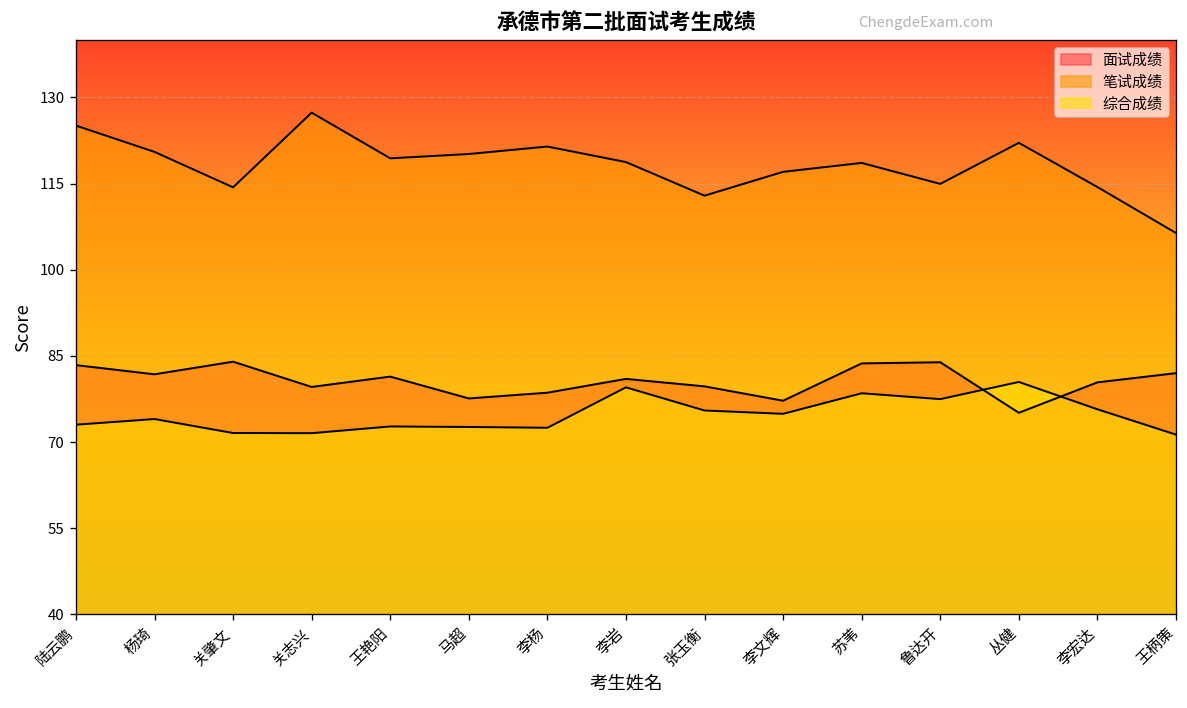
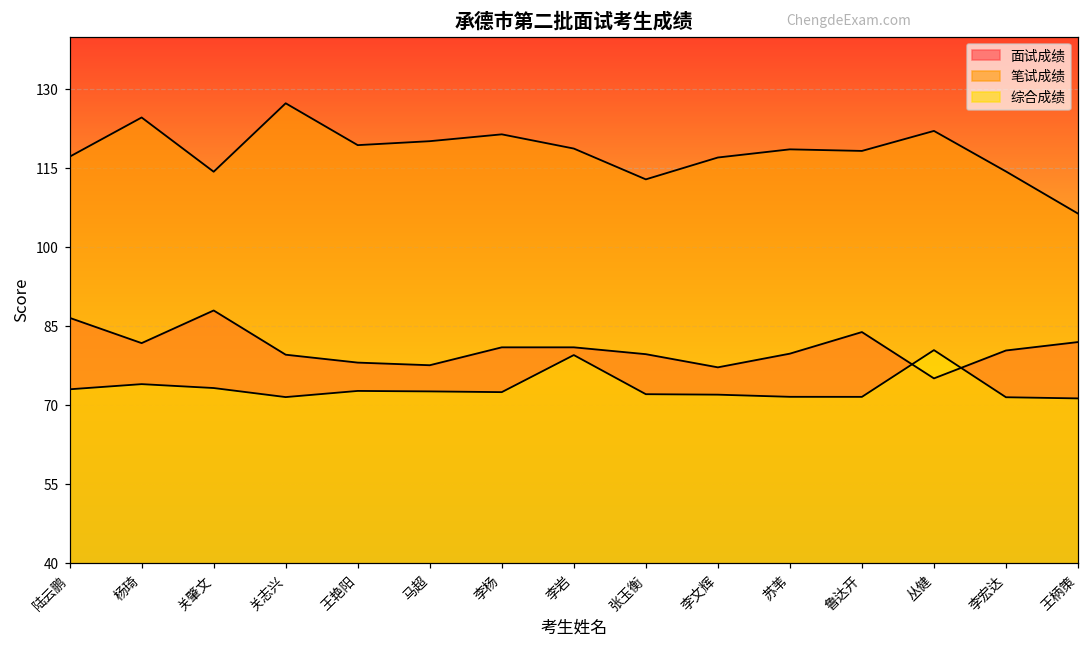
  {
    "面试成绩": {
-     "陆云鹏": 83,
+     "陆云鹏": 87,
      "杨琦": 82,
-     "关肇文": 84,
+     "关肇文": 88,
      "关志兴": 80,
-     "王艳阳": 81,
+     "王艳阳": 78,
      "马超": 78,
-     "李杨": 79,
+     "李杨": 81,
      "李岩": 81,
      "张玉衡": 80,
      "李文辉": 77,
-     "苏苇": 84,
+     "苏苇": 80,
      "鲁达开": 84,
      "丛健": 75,
      "李宏达": 80,
      "王柄策": 82
    },
    "笔试成绩": {
-     "陆云鹏": 125,
-     "杨琦": 121,
+     "陆云鹏": 117,
+     "杨琦": 125,
      "关肇文": 114,
      "关志兴": 127,
      "王艳阳": 119,
      "马超": 120,
      "李杨": 121,
      "李岩": 119,
      "张玉衡": 113,
      "李文辉": 117,
      "苏苇": 119,
-     "鲁达开": 115,
+     "鲁达开": 118,
      "丛健": 122,
      "李宏达": 114,
      "王柄策": 106
    },
    "综合成绩": {
      "陆云鹏": 73,
      "杨琦": 74,
-     "关肇文": 72,
+     "关肇文": 73,
      "关志兴": 72,
      "王艳阳": 73,
      "马超": 73,
      "李杨": 72,
      "李岩": 80,
-     "张玉衡": 76,
-     "李文辉": 75,
-     "苏苇": 79,
-     "鲁达开": 77,
+     "张玉衡": 72,
+     "李文辉": 72,
+     "苏苇": 72,
+     "鲁达开": 72,
      "丛健": 80,
-     "李宏达": 76,
+     "李宏达": 72,
      "王柄策": 71
    }
  }
